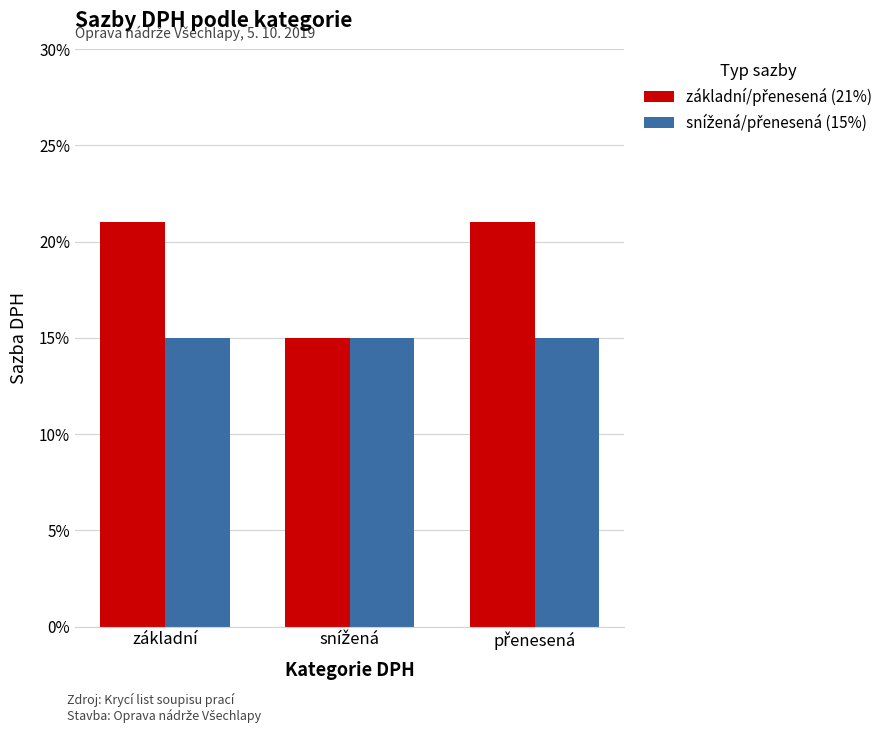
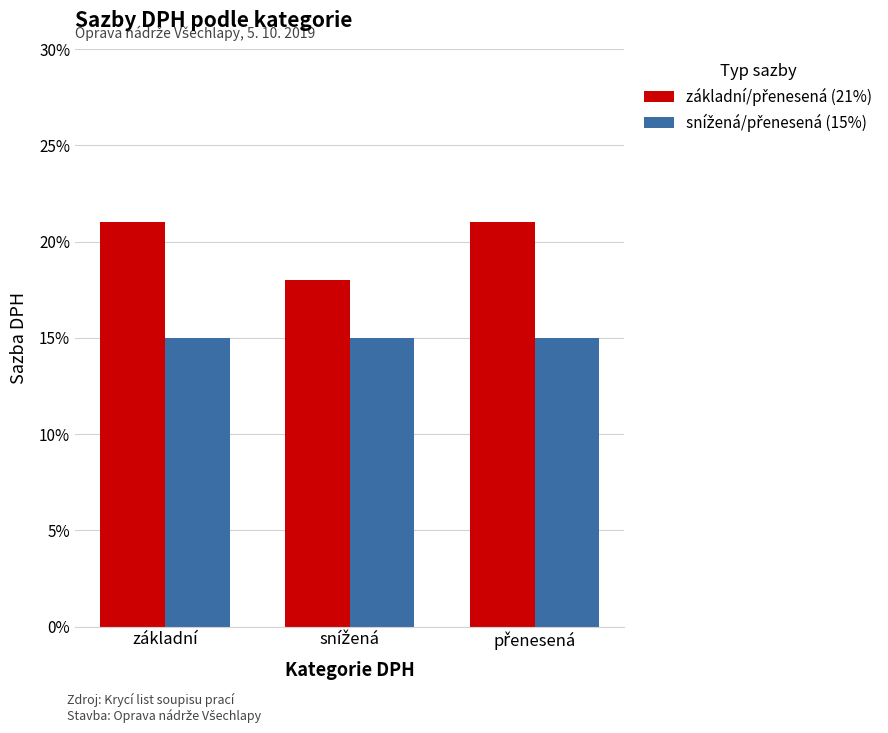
  {
    "základní/přenesená (21%)": {
      "základní": "21.0%",
-     "snížená": "15.0%",
+     "snížená": "18.0%",
      "přenesená": "21.0%"
    },
    "snížená/přenesená (15%)": {
      "základní": "15.0%",
      "snížená": "15.0%",
      "přenesená": "15.0%"
    }
  }
